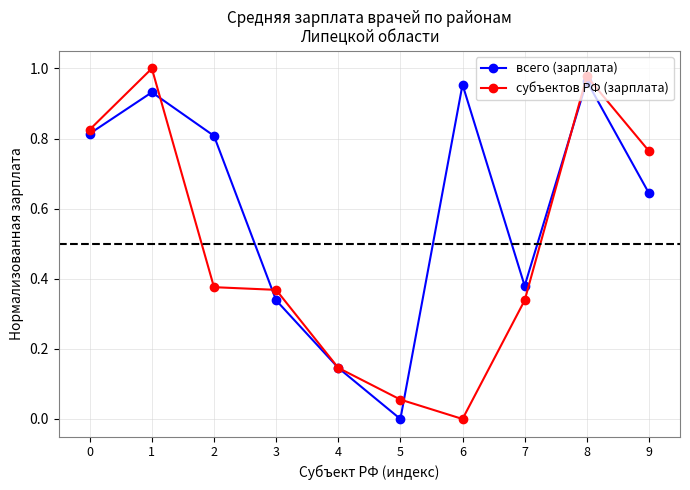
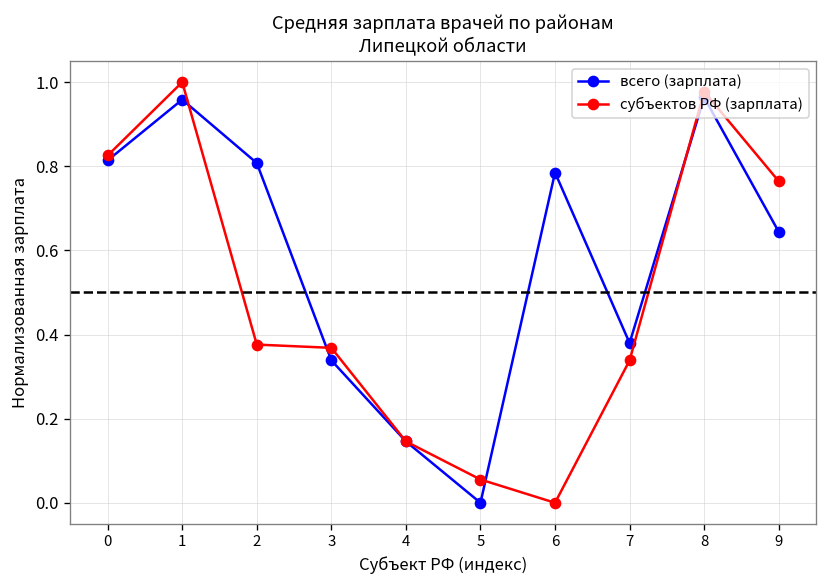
  {
    "всего (зарплата)": {
      "0": 0.81,
-     "1": 0.93,
+     "1": 0.96,
      "2": 0.81,
      "3": 0.34,
      "5": 0.00,
-     "6": 0.95,
+     "6": 0.79,
      "7": 0.38,
      "9": 0.64
    },
    "субъектов РФ (зарплата)": {
      "0": 0.83,
      "1": 1.00,
      "2": 0.38,
      "3": 0.37,
      "5": 0.06,
      "6": 0.00,
      "7": 0.34,
      "9": 0.76
    }
  }
